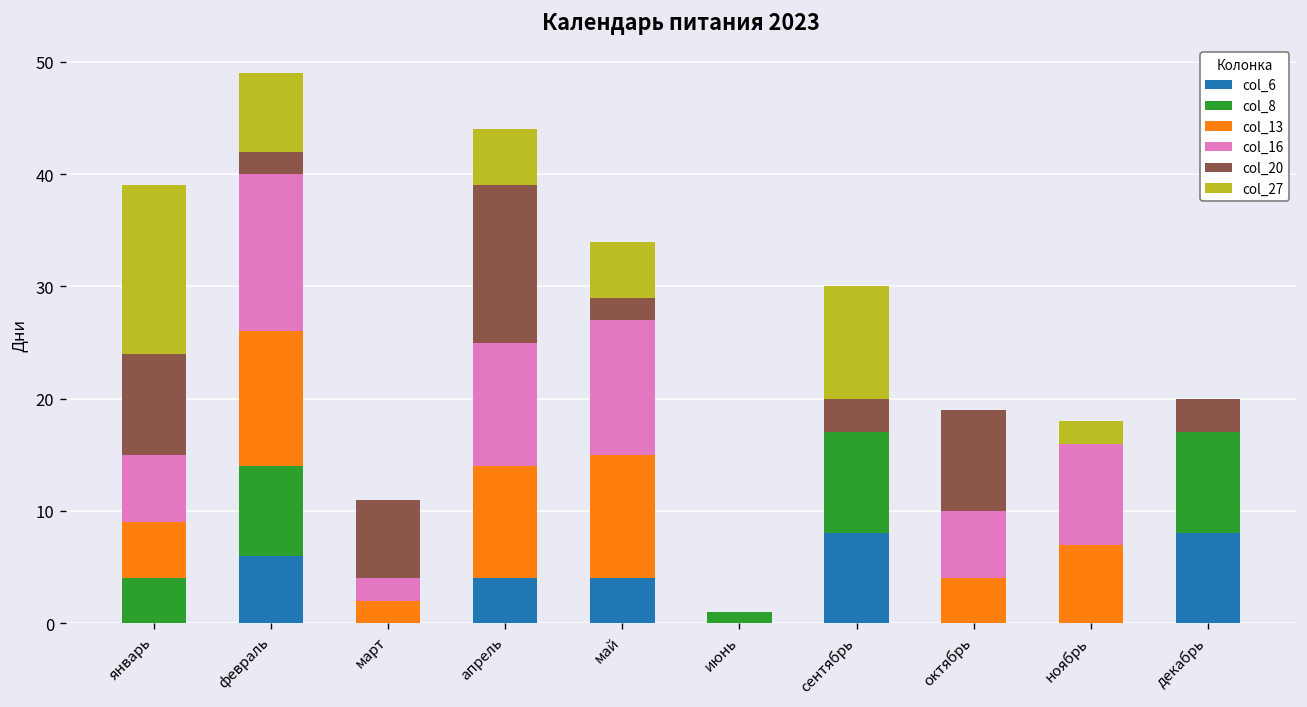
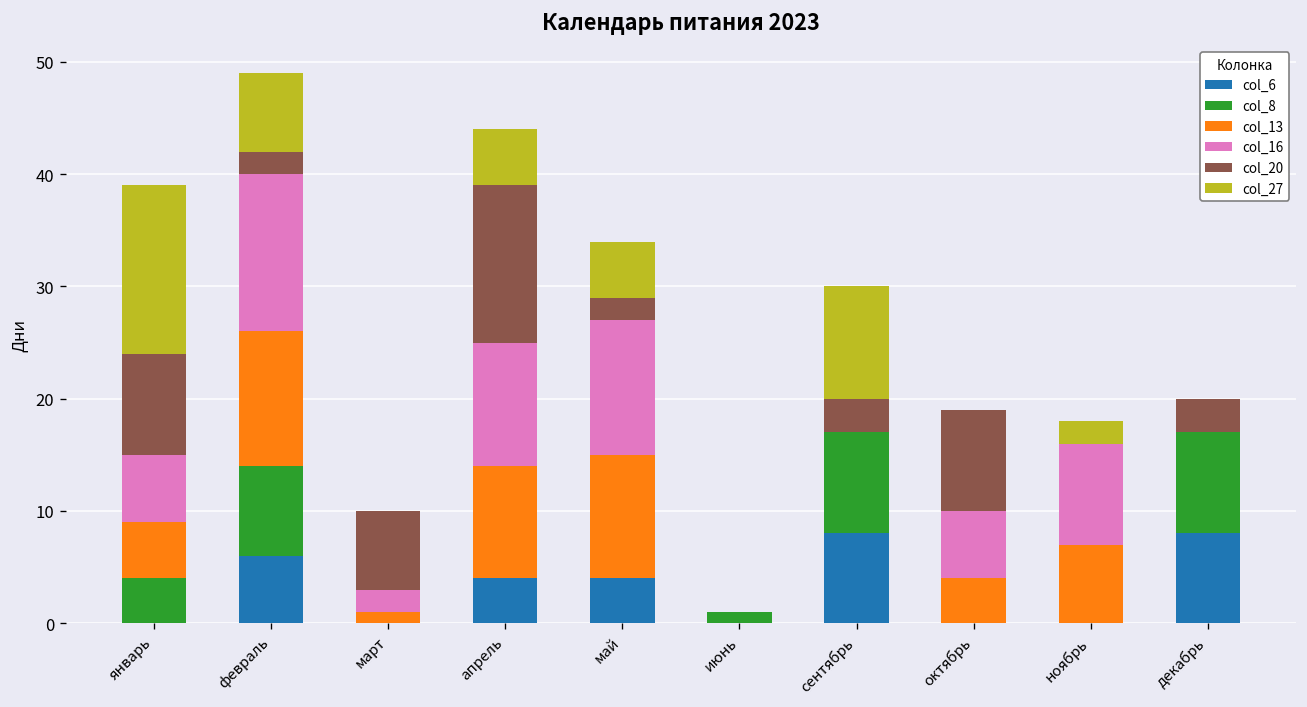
  {
    "col_6": {
      "январь": 0,
      "февраль": 6,
      "март": 0,
      "апрель": 4,
      "май": 4,
      "июнь": 0,
      "сентябрь": 8,
      "октябрь": 0,
      "ноябрь": 0,
      "декабрь": 8
    },
    "col_8": {
      "январь": 4,
      "февраль": 8,
      "март": 0,
      "апрель": 0,
      "май": 0,
      "июнь": 1,
      "сентябрь": 9,
      "октябрь": 0,
      "ноябрь": 0,
      "декабрь": 9
    },
    "col_13": {
      "январь": 5,
      "февраль": 12,
-     "март": 2,
+     "март": 1,
      "апрель": 10,
      "май": 11,
      "июнь": 0,
      "сентябрь": 0,
      "октябрь": 4,
      "ноябрь": 7,
      "декабрь": 0
    },
    "col_16": {
      "январь": 6,
      "февраль": 14,
      "март": 2,
      "апрель": 11,
      "май": 12,
      "июнь": 0,
      "сентябрь": 0,
      "октябрь": 6,
      "ноябрь": 9,
      "декабрь": 0
    },
    "col_20": {
      "январь": 9,
      "февраль": 2,
      "март": 7,
      "апрель": 14,
      "май": 2,
      "июнь": 0,
      "сентябрь": 3,
      "октябрь": 9,
      "ноябрь": 0,
      "декабрь": 3
    },
    "col_27": {
      "январь": 15,
      "февраль": 7,
      "март": 0,
      "апрель": 5,
      "май": 5,
      "июнь": 0,
      "сентябрь": 10,
      "октябрь": 0,
      "ноябрь": 2,
      "декабрь": 0
    }
  }
